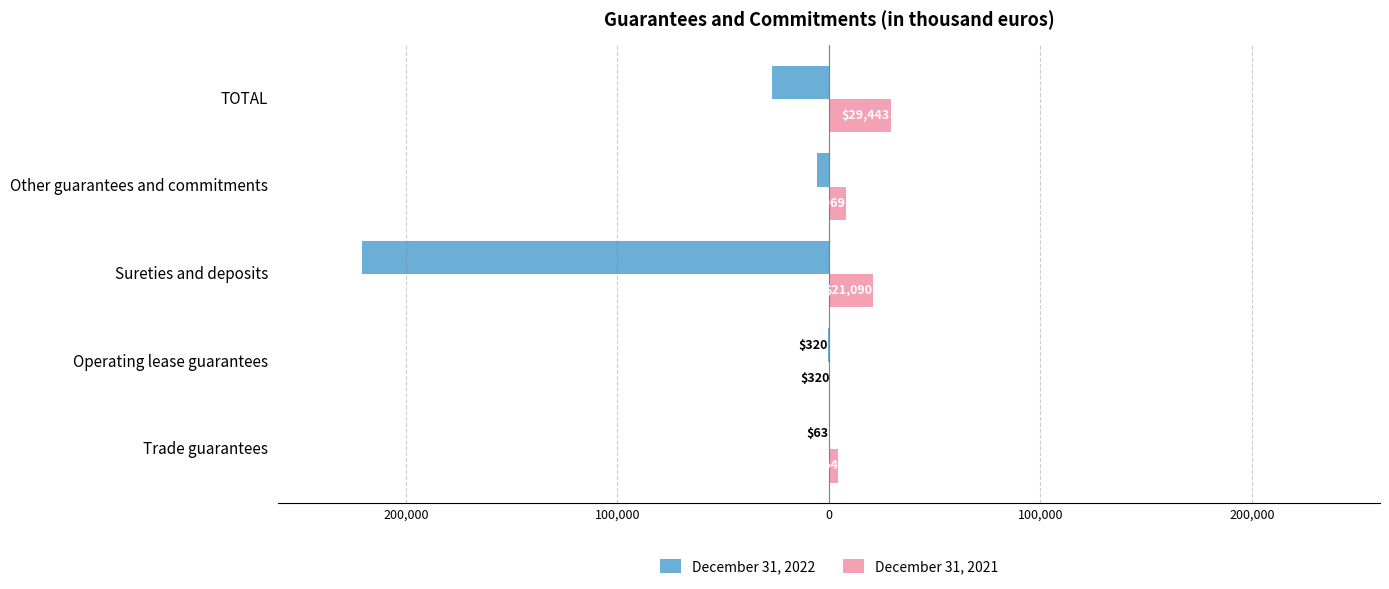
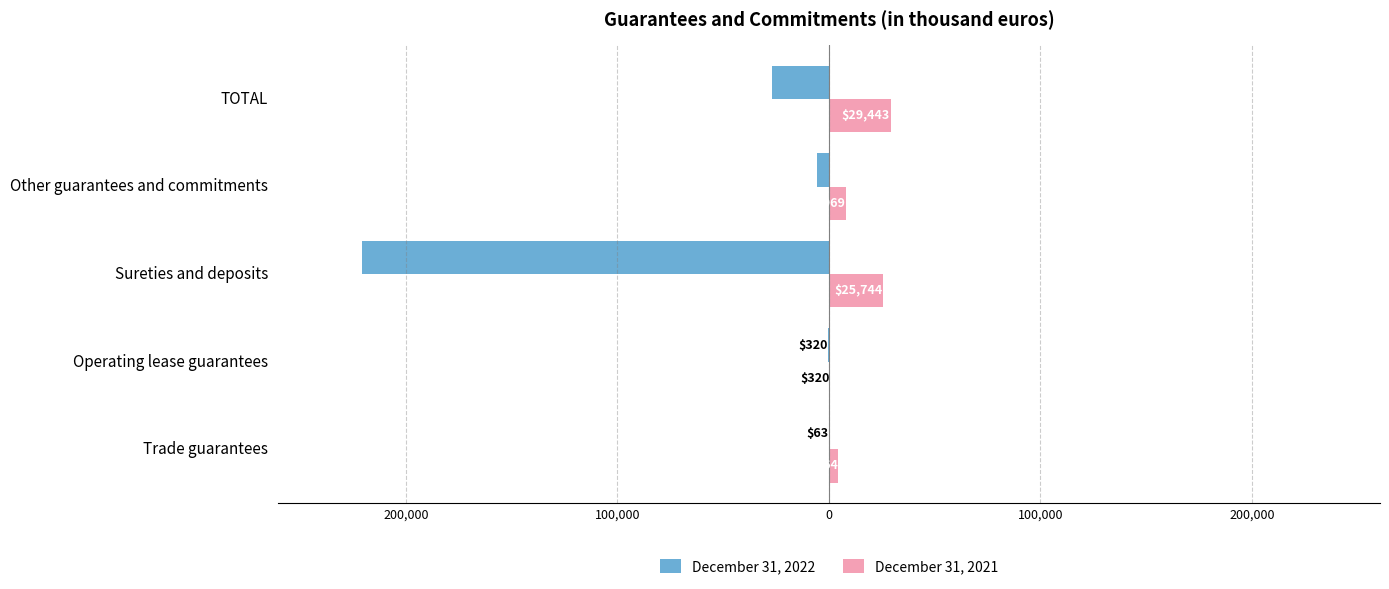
  {
    "December 31, 2021": {
      "TOTAL": "$29,443",
-     "Sureties and deposits": "$21,090",
+     "Sureties and deposits": "$25,744",
      "Operating lease guarantees": "$320"
    }
  }
